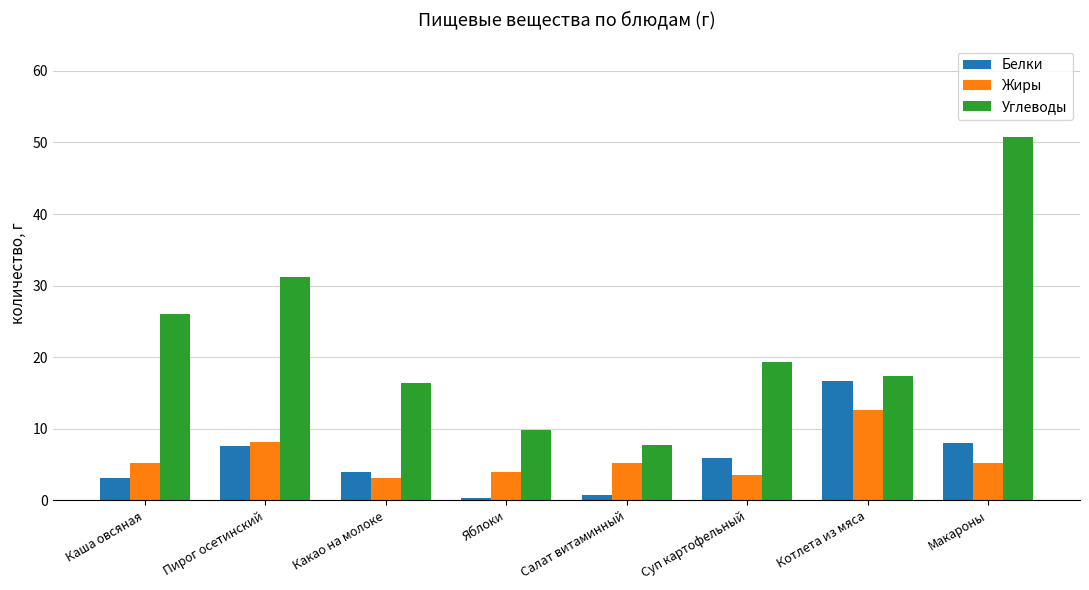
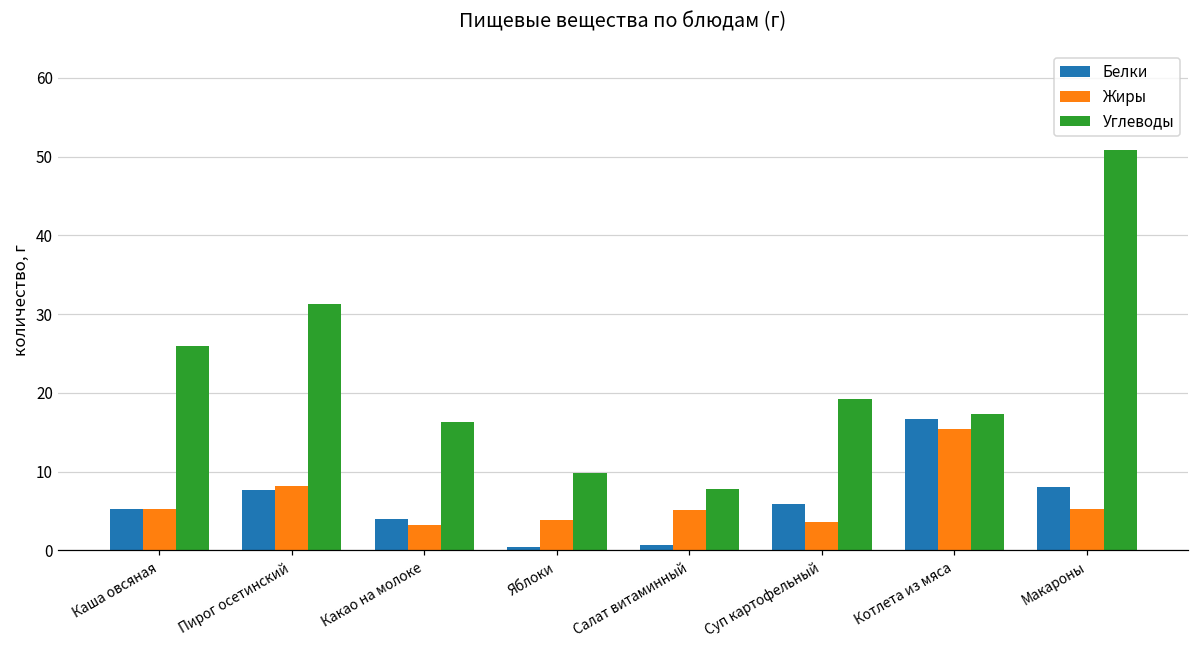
  {
    "Белки": {
-     "Каша овсяная": 3,
+     "Каша овсяная": 5,
      "Пирог осетинский": 8,
      "Какао на молоке": 4,
      "Яблоки": 0,
      "Салат витаминный": 1,
      "Суп картофельный": 6,
      "Котлета из мяса": 17,
      "Макароны": 8
    },
    "Жиры": {
      "Каша овсяная": 5,
      "Пирог осетинский": 8,
      "Какао на молоке": 3,
      "Яблоки": 4,
      "Салат витаминный": 5,
      "Суп картофельный": 4,
-     "Котлета из мяса": 13,
+     "Котлета из мяса": 15,
      "Макароны": 5
    },
    "Углеводы": {
      "Каша овсяная": 26,
      "Пирог осетинский": 31,
      "Какао на молоке": 16,
      "Яблоки": 10,
      "Салат витаминный": 8,
      "Суп картофельный": 19,
      "Котлета из мяса": 17,
      "Макароны": 51
    }
  }
